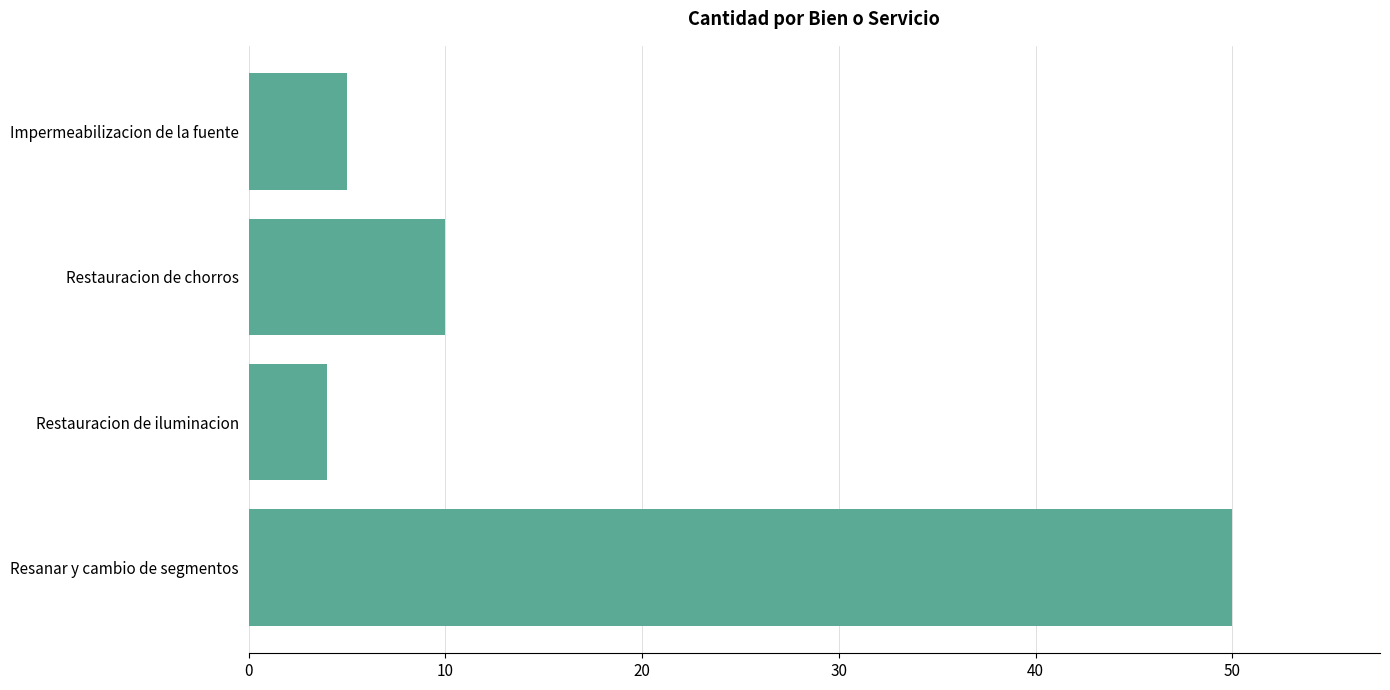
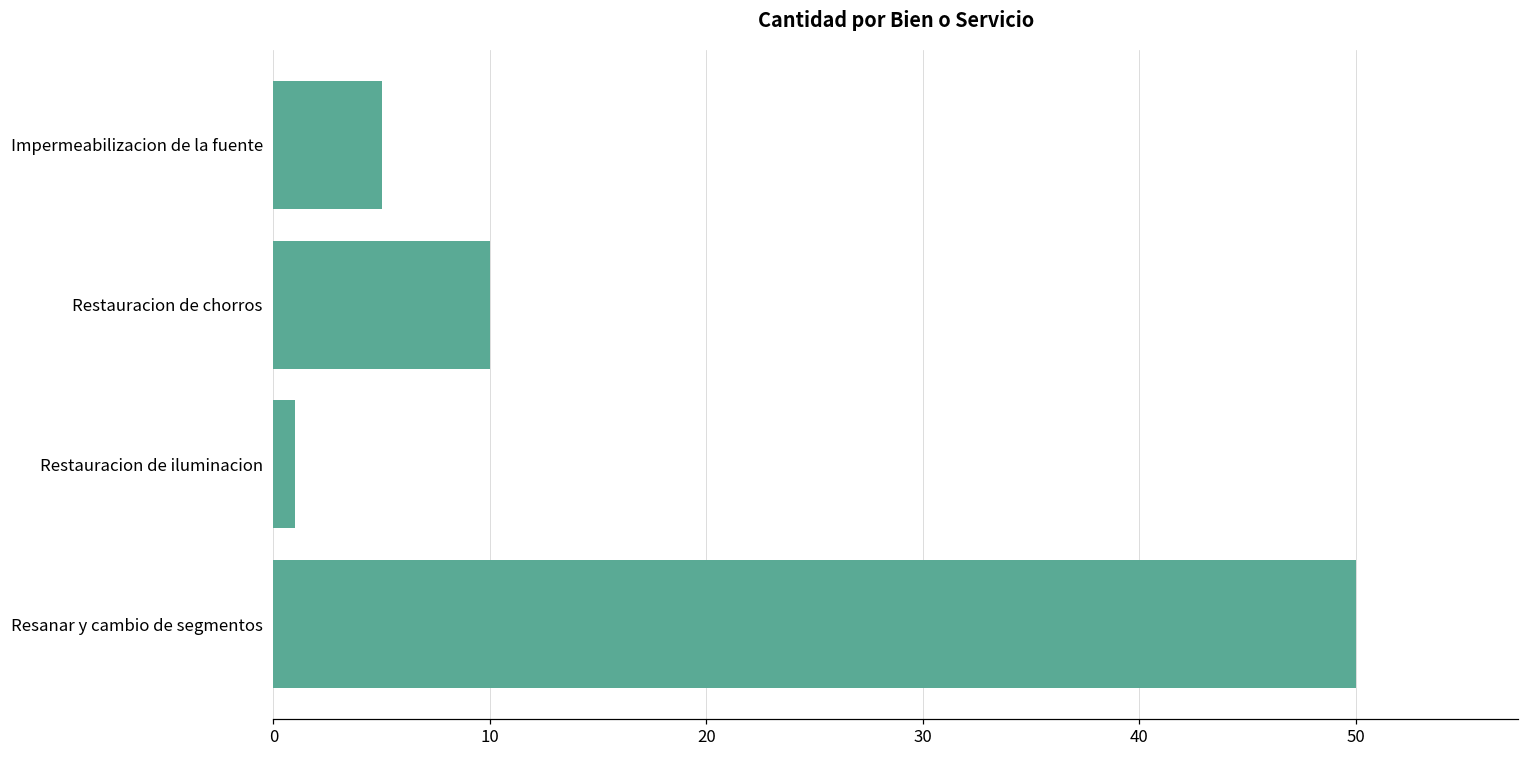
  {
    "Impermeabilizacion de la fuente": 5,
    "Restauracion de chorros": 10,
-   "Restauracion de iluminacion": 4,
+   "Restauracion de iluminacion": 1,
    "Resanar y cambio de segmentos": 50
  }
